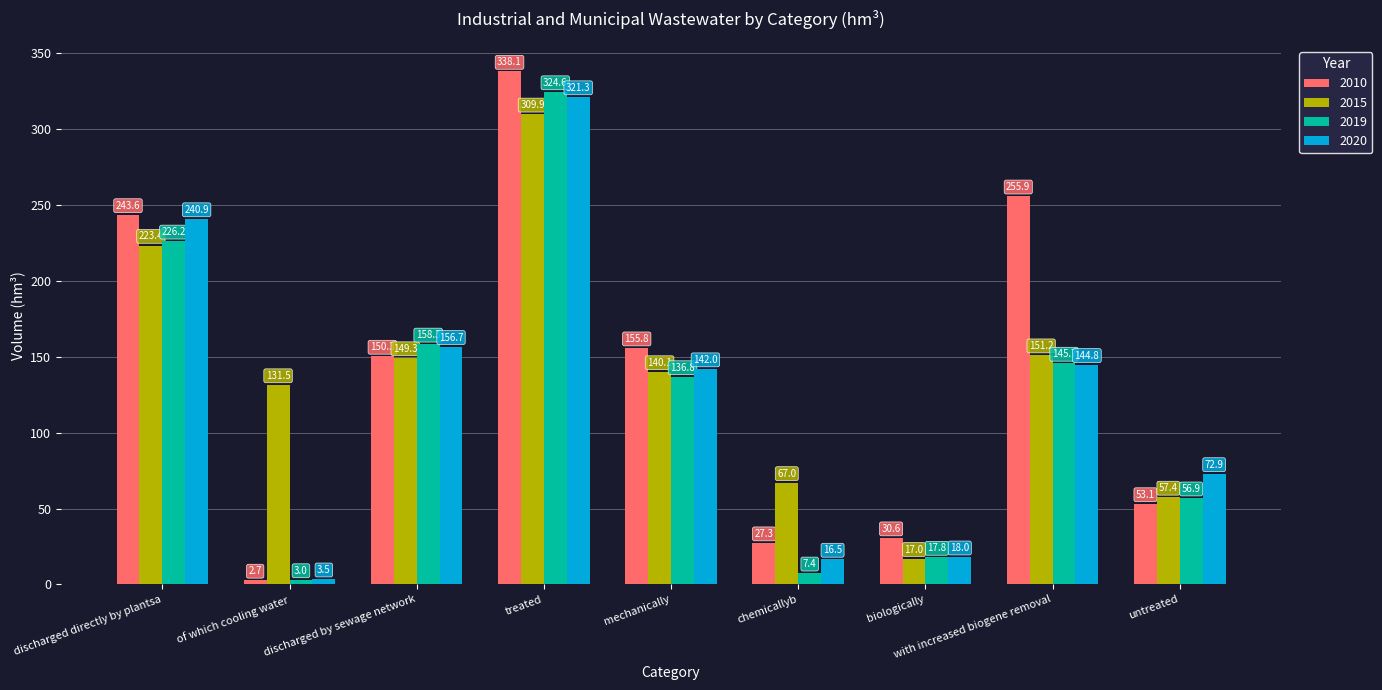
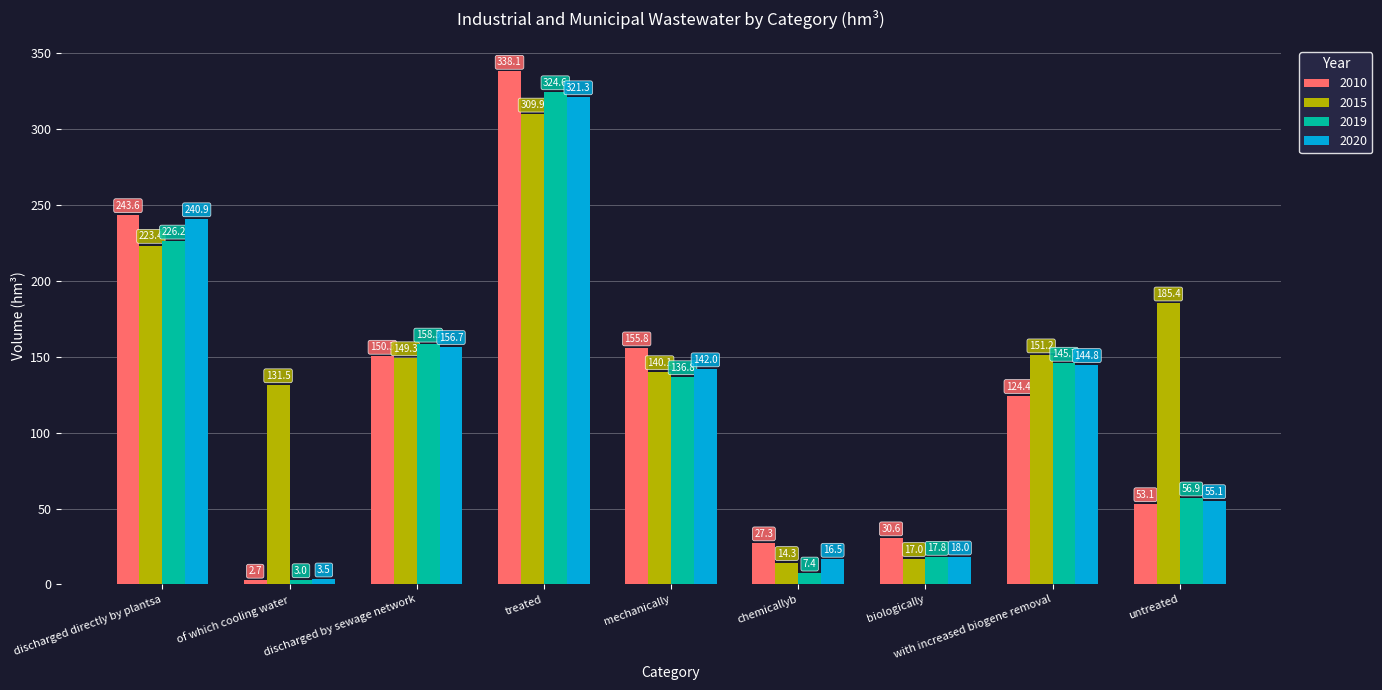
  {
    "2010": {
-     "with increased biogene removal": 255.9
+     "with increased biogene removal": 124.4
    },
    "2015": {
-     "chemicallyb": 67.0,
-     "untreated": 57.4
+     "chemicallyb": 14.3,
+     "untreated": 185.4
    },
    "2020": {
-     "untreated": 72.9
+     "untreated": 55.1
    }
  }
